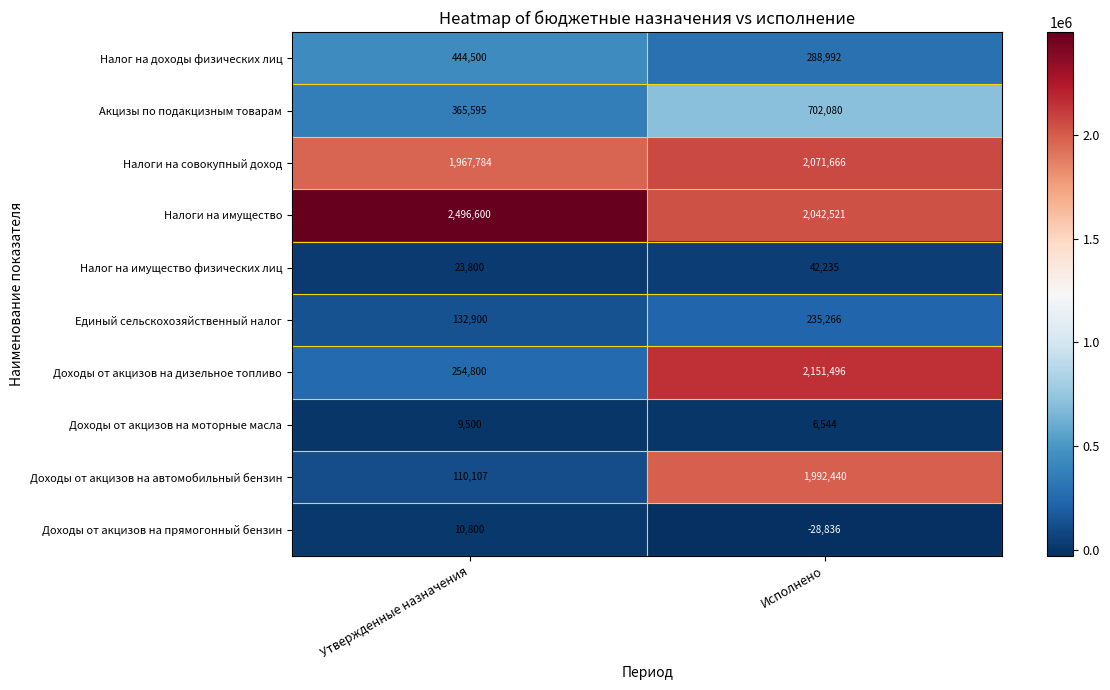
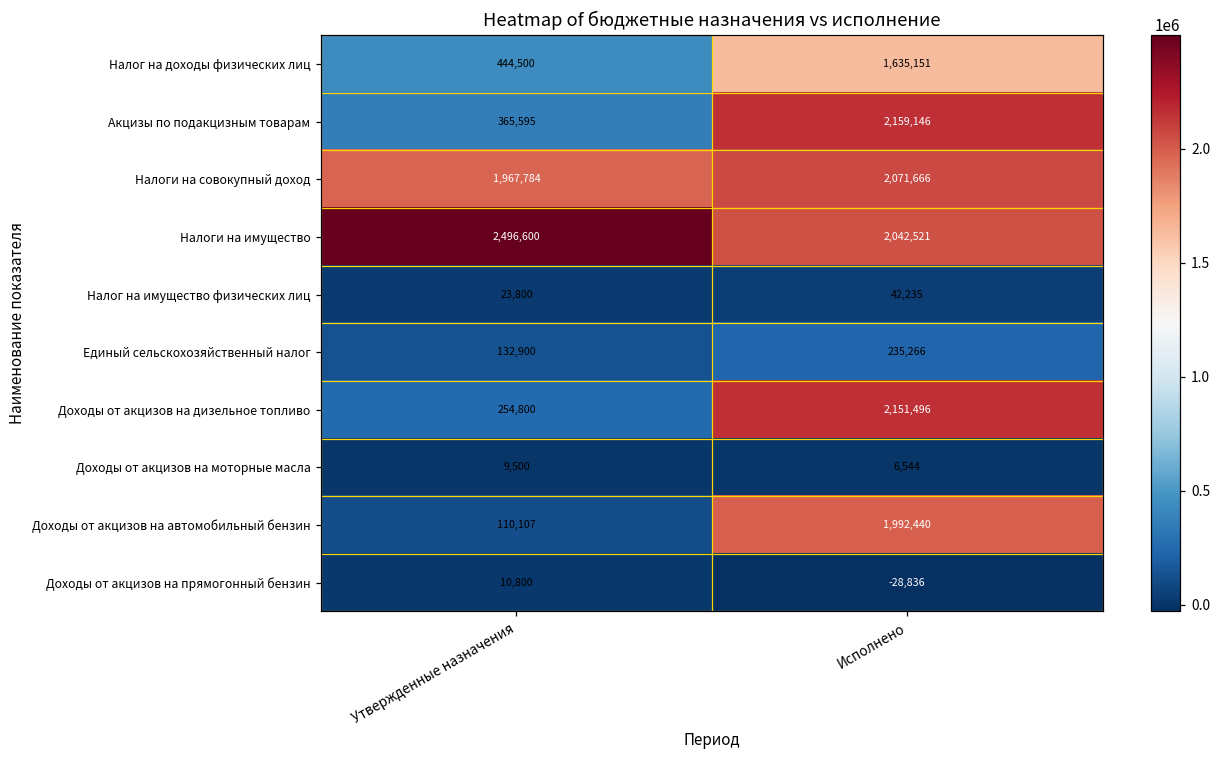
  {
    "Налог на доходы физических лиц": {
      "Утвержденные назначения": "444,500",
-     "Исполнено": "288,992"
+     "Исполнено": "1,635,151"
    },
    "Акцизы по подакцизным товарам": {
      "Утвержденные назначения": "365,595",
-     "Исполнено": "702,080"
+     "Исполнено": "2,159,146"
    },
    "Налоги на совокупный доход": {
      "Утвержденные назначения": "1,967,784",
      "Исполнено": "2,071,666"
    },
    "Налоги на имущество": {
      "Утвержденные назначения": "2,496,600",
      "Исполнено": "2,042,521"
    },
    "Налог на имущество физических лиц": {
      "Утвержденные назначения": "23,800",
      "Исполнено": "42,235"
    },
    "Единый сельскохозяйственный налог": {
      "Утвержденные назначения": "132,900",
      "Исполнено": "235,266"
    },
    "Доходы от акцизов на дизельное топливо": {
      "Утвержденные назначения": "254,800",
      "Исполнено": "2,151,496"
    },
    "Доходы от акцизов на моторные масла": {
      "Утвержденные назначения": "9,500",
      "Исполнено": "6,544"
    },
    "Доходы от акцизов на автомобильный бензин": {
      "Утвержденные назначения": "110,107",
      "Исполнено": "1,992,440"
    },
    "Доходы от акцизов на прямогонный бензин": {
      "Утвержденные назначения": "10,800",
      "Исполнено": "-28,836"
    }
  }
